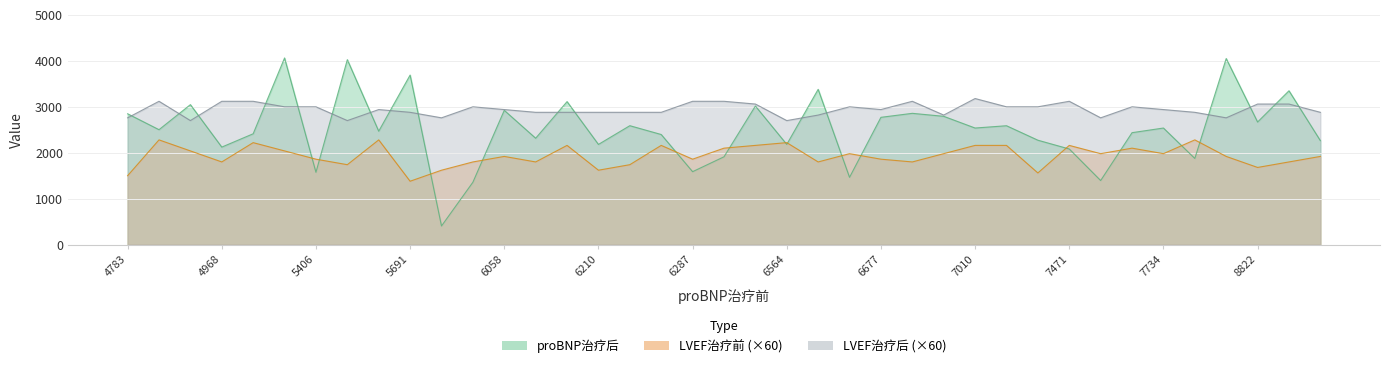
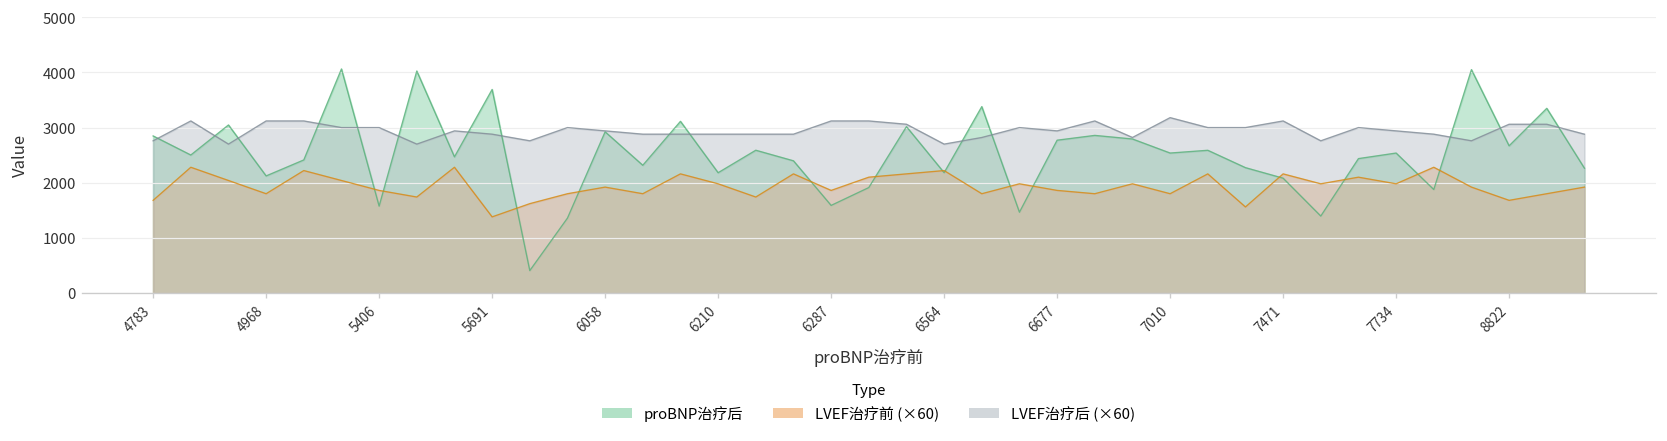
  {
    "LVEF治疗前 (×60)": {
-     "4783": 1500,
+     "4783": 1700,
      "4968": 1800,
      "5406": 1900,
      "5691": 1400,
      "6058": 1900,
-     "6210": 1600,
+     "6210": 2000,
      "6287": 1900,
      "6677": 1900,
-     "7010": 2200,
+     "7010": 1800,
      "7471": 2200,
      "7734": 2000,
      "8822": 1700
    }
  }
